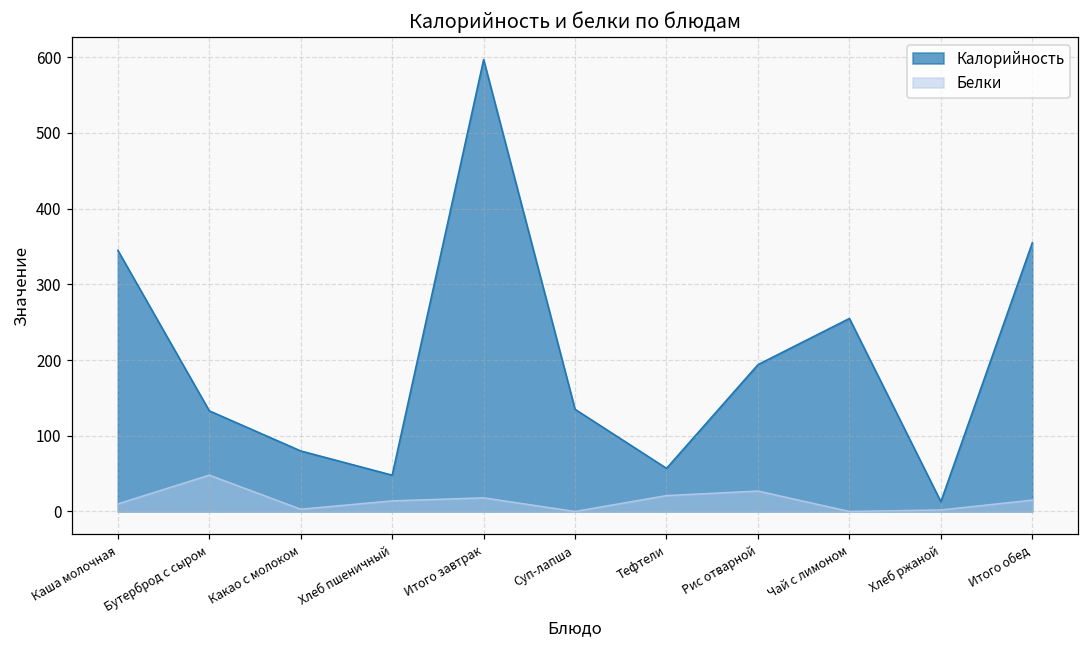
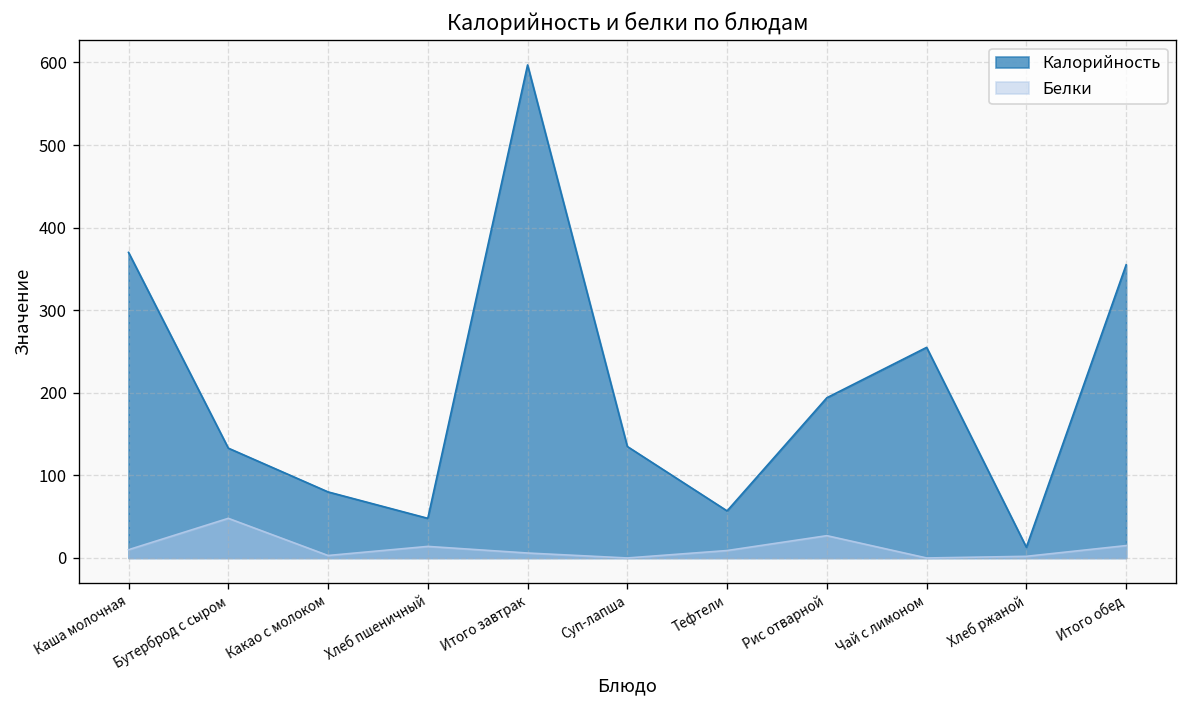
  {
    "Калорийность": {
-     "Каша молочная": 350,
+     "Каша молочная": 370,
      "Бутерброд с сыром": 130,
      "Какао с молоком": 80,
      "Хлеб пшеничный": 50,
      "Итого завтрак": 600,
      "Суп-лапша": 140,
      "Тефтели": 60,
      "Рис отварной": 190,
      "Чай с лимоном": 260,
      "Хлеб ржаной": 10,
      "Итого обед": 360
    },
    "Белки": {
      "Каша молочная": 10,
      "Бутерброд с сыром": 50,
      "Какао с молоком": 0,
      "Хлеб пшеничный": 10,
-     "Итого завтрак": 20,
+     "Итого завтрак": 10,
      "Суп-лапша": 0,
-     "Тефтели": 20,
+     "Тефтели": 10,
      "Рис отварной": 30,
      "Чай с лимоном": 0,
      "Хлеб ржаной": 0,
      "Итого обед": 20
    }
  }
